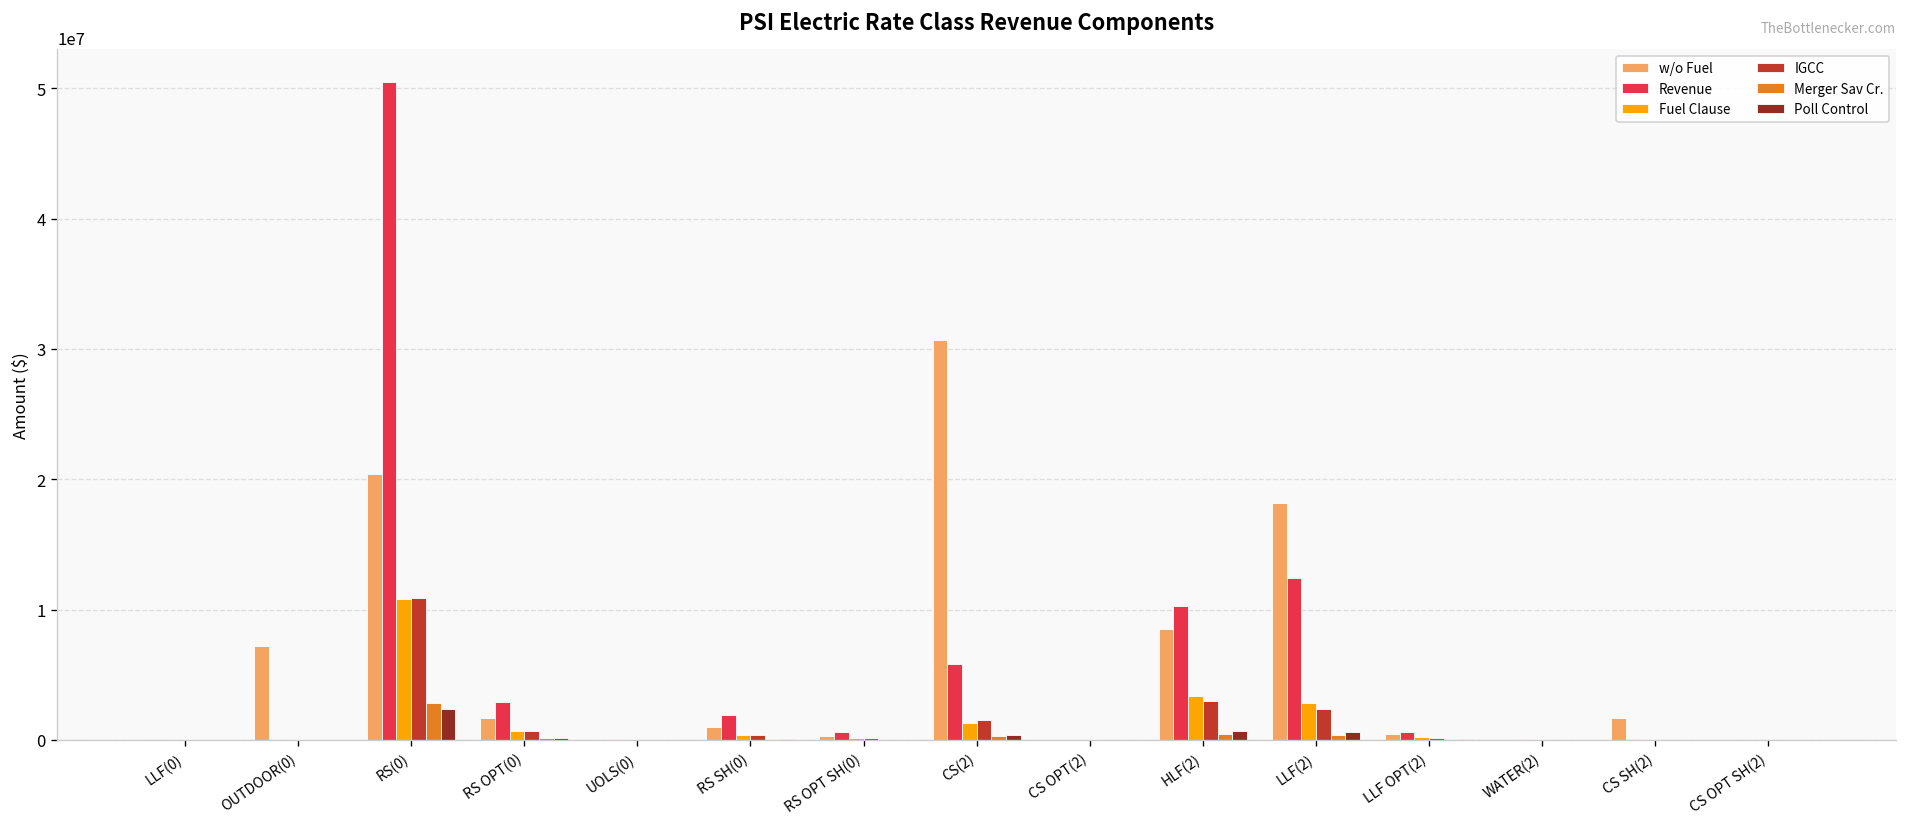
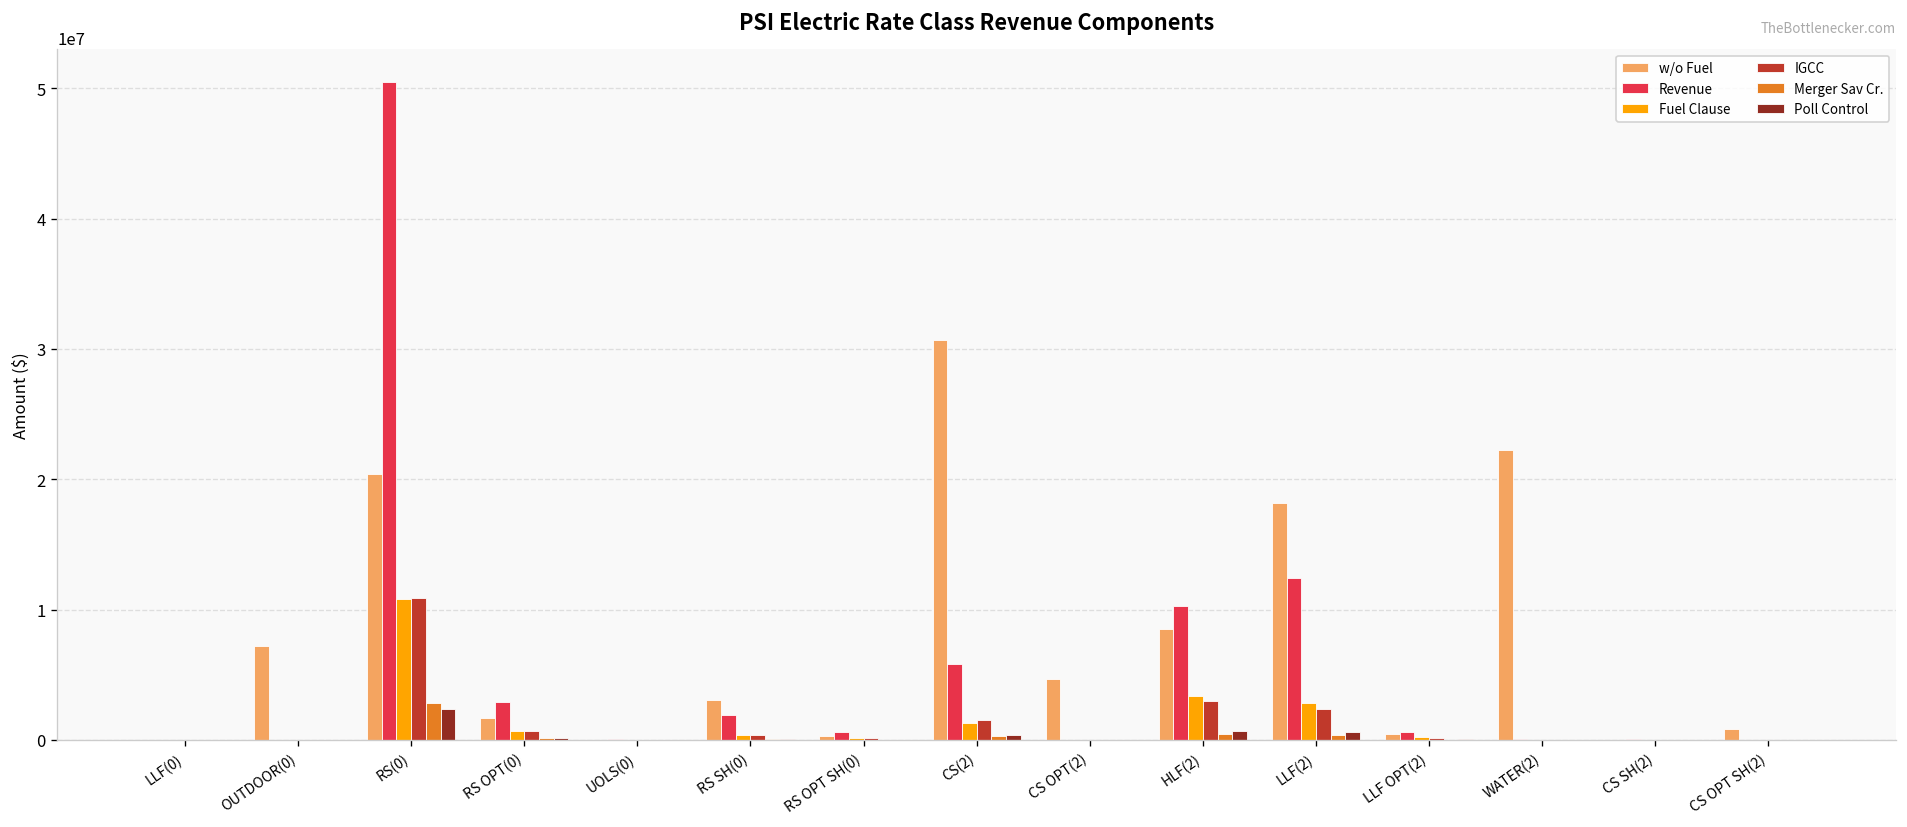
  {
    "w/o Fuel": {
      "OUTDOOR(0)": 7200000,
      "RS(0)": 20400000,
      "RS OPT(0)": 1700000,
-     "RS SH(0)": 1000000,
+     "RS SH(0)": 3100000,
      "RS OPT SH(0)": 300000,
      "CS(2)": 30700000,
-     "CS OPT(2)": 0,
+     "CS OPT(2)": 4700000,
      "HLF(2)": 8500000,
      "LLF(2)": 18200000,
      "LLF OPT(2)": 500000,
-     "WATER(2)": 0,
-     "CS SH(2)": 1700000,
-     "CS OPT SH(2)": 0
+     "WATER(2)": 22300000,
+     "CS SH(2)": 0,
+     "CS OPT SH(2)": 800000
    }
  }
